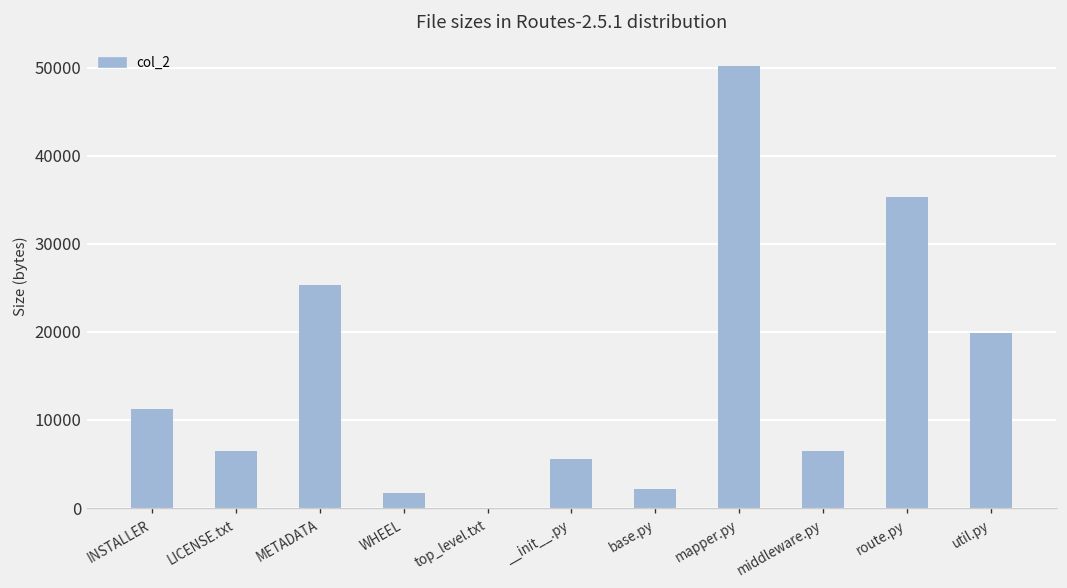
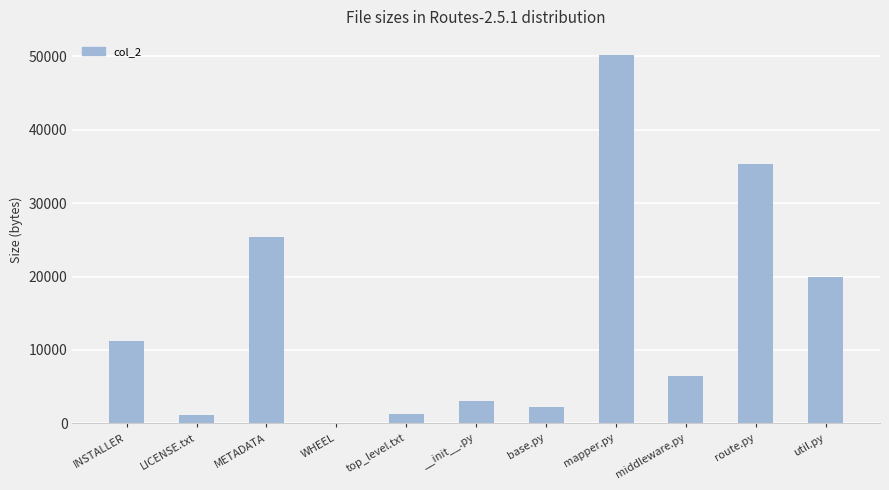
  {
    "INSTALLER": 11000,
-   "LICENSE.txt": 6000,
+   "LICENSE.txt": 1000,
    "METADATA": 25000,
-   "WHEEL": 2000,
-   "top_level.txt": 0,
-   "__init__.py": 6000,
+   "WHEEL": 0,
+   "top_level.txt": 1000,
+   "__init__.py": 3000,
    "base.py": 2000,
    "mapper.py": 50000,
    "middleware.py": 6000,
    "route.py": 35000,
    "util.py": 20000
  }
